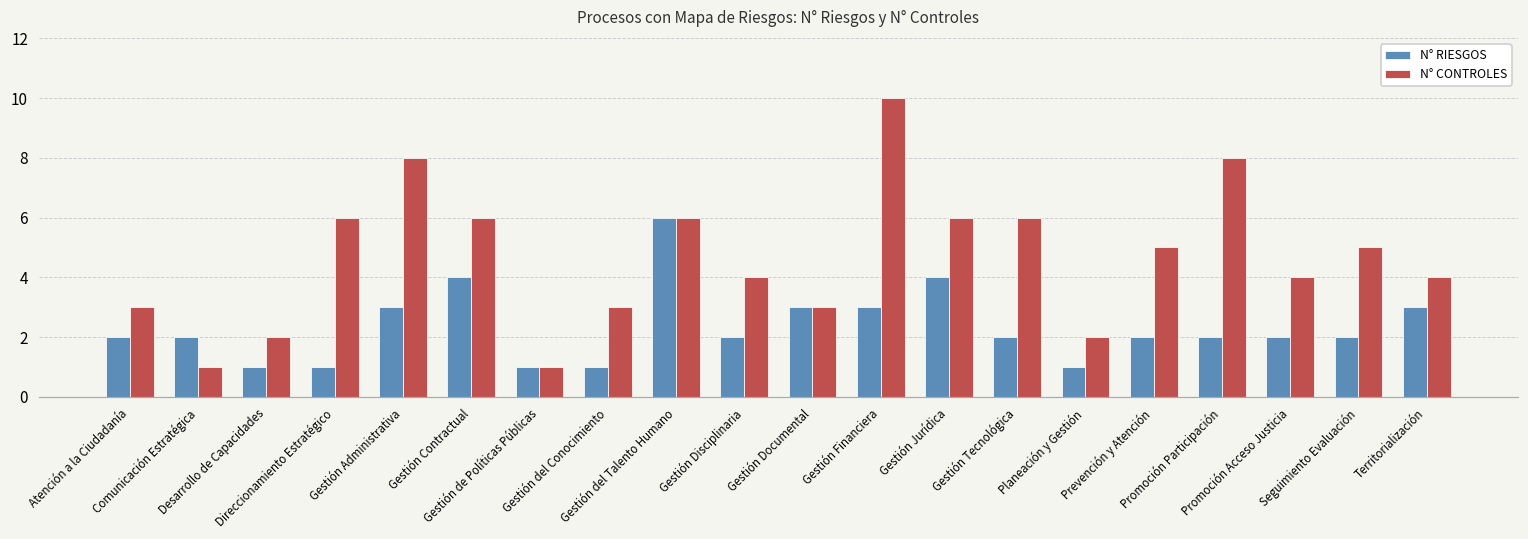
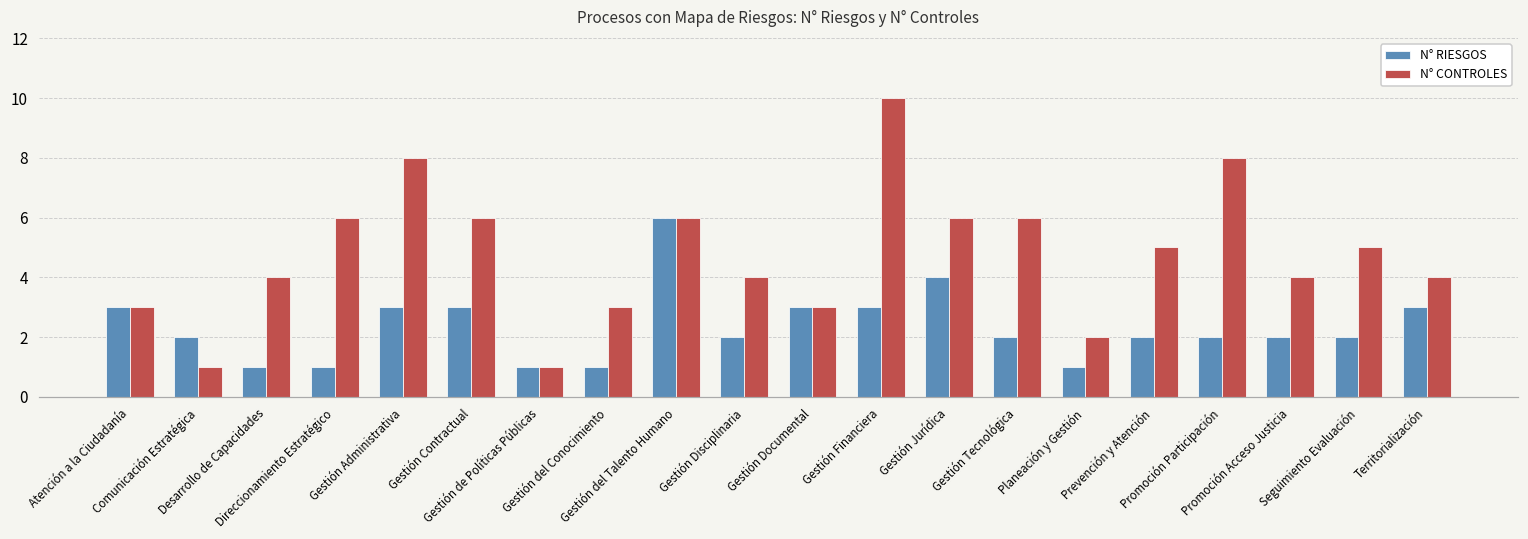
  {
    "N° RIESGOS": {
-     "Atención a la Ciudadanía": 2,
+     "Atención a la Ciudadanía": 3,
      "Comunicación Estratégica": 2,
      "Desarrollo de Capacidades": 1,
      "Direccionamiento Estratégico": 1,
      "Gestión Administrativa": 3,
-     "Gestión Contractual": 4,
+     "Gestión Contractual": 3,
      "Gestión de Políticas Públicas": 1,
      "Gestión del Conocimiento": 1,
      "Gestión del Talento Humano": 6,
      "Gestión Disciplinaria": 2,
      "Gestión Documental": 3,
      "Gestión Financiera": 3,
      "Gestión Jurídica": 4,
      "Gestión Tecnológica": 2,
      "Planeación y Gestión": 1,
      "Prevención y Atención": 2,
      "Promoción Participación": 2,
      "Promoción Acceso Justicia": 2,
      "Seguimiento Evaluación": 2,
      "Territorialización": 3
    },
    "N° CONTROLES": {
      "Atención a la Ciudadanía": 3,
      "Comunicación Estratégica": 1,
-     "Desarrollo de Capacidades": 2,
+     "Desarrollo de Capacidades": 4,
      "Direccionamiento Estratégico": 6,
      "Gestión Administrativa": 8,
      "Gestión Contractual": 6,
      "Gestión de Políticas Públicas": 1,
      "Gestión del Conocimiento": 3,
      "Gestión del Talento Humano": 6,
      "Gestión Disciplinaria": 4,
      "Gestión Documental": 3,
      "Gestión Financiera": 10,
      "Gestión Jurídica": 6,
      "Gestión Tecnológica": 6,
      "Planeación y Gestión": 2,
      "Prevención y Atención": 5,
      "Promoción Participación": 8,
      "Promoción Acceso Justicia": 4,
      "Seguimiento Evaluación": 5,
      "Territorialización": 4
    }
  }
